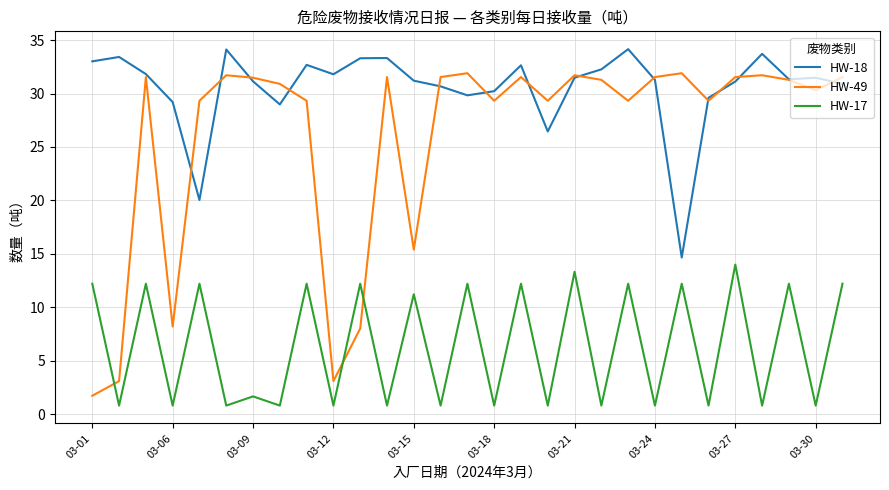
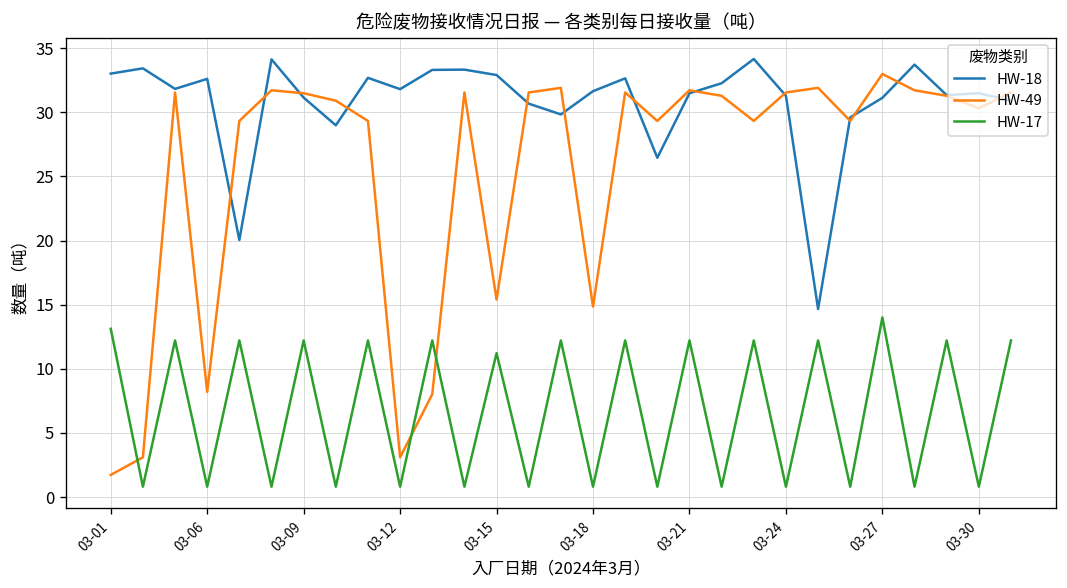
  {
    "HW-18": {
      "03-01": 33.0,
-     "03-06": 29.2,
+     "03-06": 32.6,
      "03-09": 31.1,
      "03-12": 31.8,
-     "03-15": 31.2,
-     "03-18": 30.2,
+     "03-15": 32.9,
+     "03-18": 31.6,
      "03-24": 31.3,
      "03-27": 31.1
    },
    "HW-49": {
      "03-01": 1.7,
      "03-06": 8.2,
      "03-09": 31.5,
      "03-12": 3.1,
      "03-15": 15.4,
-     "03-18": 29.3,
+     "03-18": 14.9,
      "03-24": 31.5,
-     "03-27": 31.5
+     "03-27": 33.0
    },
    "HW-17": {
-     "03-01": 12.2,
+     "03-01": 13.1,
      "03-06": 0.8,
-     "03-09": 1.7,
+     "03-09": 12.2,
      "03-12": 0.8,
      "03-15": 11.2,
      "03-18": 0.8,
-     "03-21": 13.3,
+     "03-21": 12.2,
      "03-24": 0.8,
      "03-27": 14.0,
      "03-30": 0.8
    }
  }
